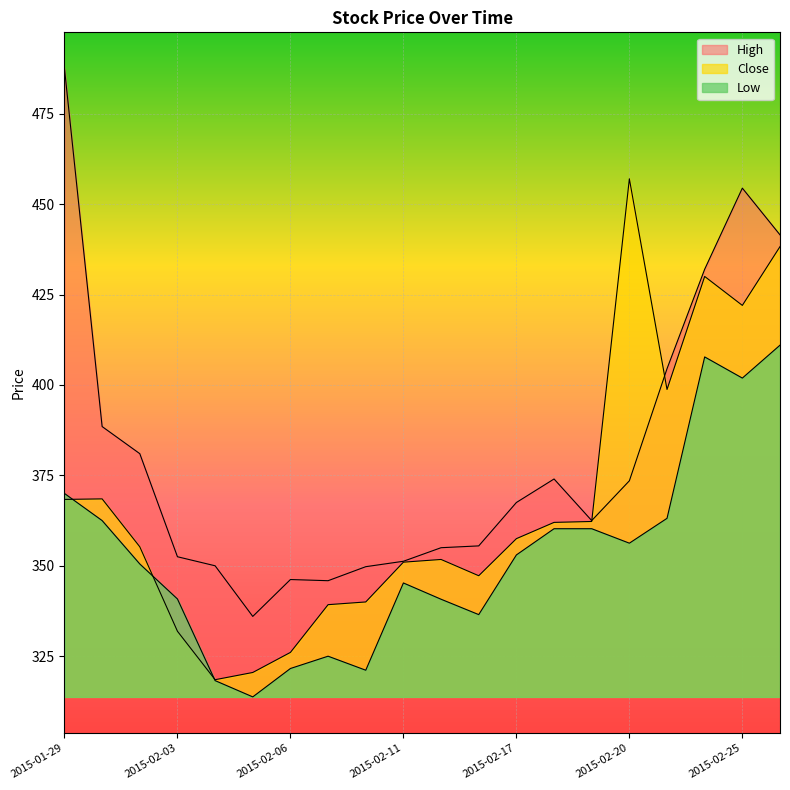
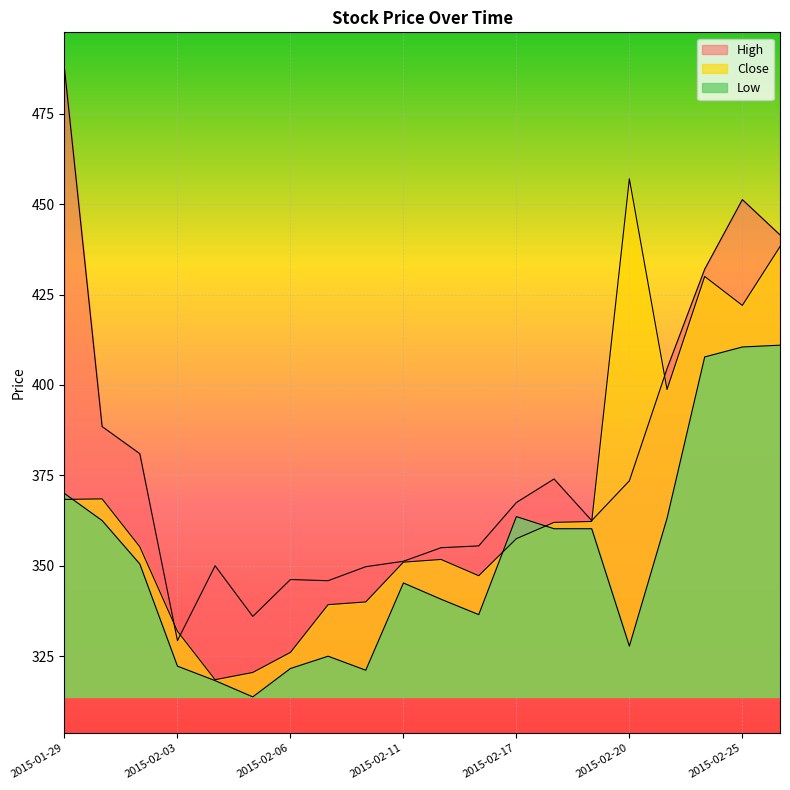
  {
    "High": {
      "2015-01-29": 488,
-     "2015-02-03": 353,
+     "2015-02-03": 329,
      "2015-02-06": 346,
      "2015-02-17": 368,
      "2015-02-20": 374,
-     "2015-02-25": 454
+     "2015-02-25": 451
    },
    "Close": {
      "2015-01-29": 368,
      "2015-02-03": 332,
      "2015-02-06": 326,
      "2015-02-17": 358,
      "2015-02-20": 457,
      "2015-02-25": 422
    },
    "Low": {
      "2015-01-29": 370,
-     "2015-02-03": 341,
+     "2015-02-03": 322,
      "2015-02-06": 322,
      "2015-02-11": 345,
-     "2015-02-17": 353,
-     "2015-02-20": 356,
-     "2015-02-25": 402
+     "2015-02-17": 364,
+     "2015-02-20": 328,
+     "2015-02-25": 411
    }
  }
